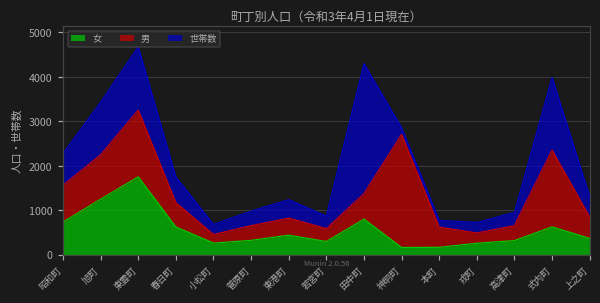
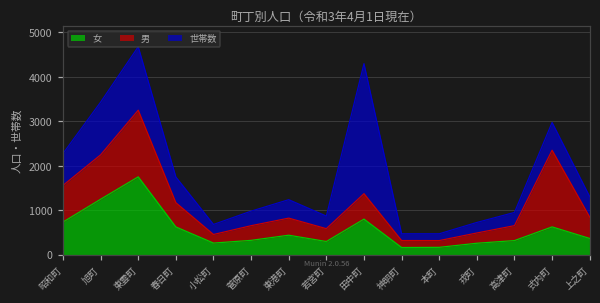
  {
    "女": {
      "昭和町": 700,
      "旭町": 1200,
      "東雲町": 1800,
      "春日町": 600,
      "小松町": 300,
      "菅原町": 300,
      "東港町": 400,
      "田中町": 800,
      "神明町": 200,
      "本町": 200,
      "戎町": 300,
      "高津町": 300,
      "式内町": 600,
      "上之町": 400
    },
    "男": {
      "昭和町": 800,
      "旭町": 1000,
      "東雲町": 1500,
      "春日町": 500,
      "小松町": 200,
      "菅原町": 300,
      "東港町": 400,
      "若宮町": 300,
      "田中町": 600,
-     "神明町": 2500,
-     "本町": 500,
+     "神明町": 200,
+     "本町": 200,
      "戎町": 200,
      "高津町": 300,
      "式内町": 1700,
      "上之町": 500
    },
    "世帯数": {
      "昭和町": 700,
      "旭町": 1200,
      "春日町": 600,
      "小松町": 200,
      "菅原町": 300,
      "東港町": 400,
      "若宮町": 300,
      "田中町": 2900,
      "神明町": 200,
      "本町": 200,
      "戎町": 200,
      "高津町": 300,
-     "式内町": 1600,
+     "式内町": 600,
      "上之町": 500
    }
  }
